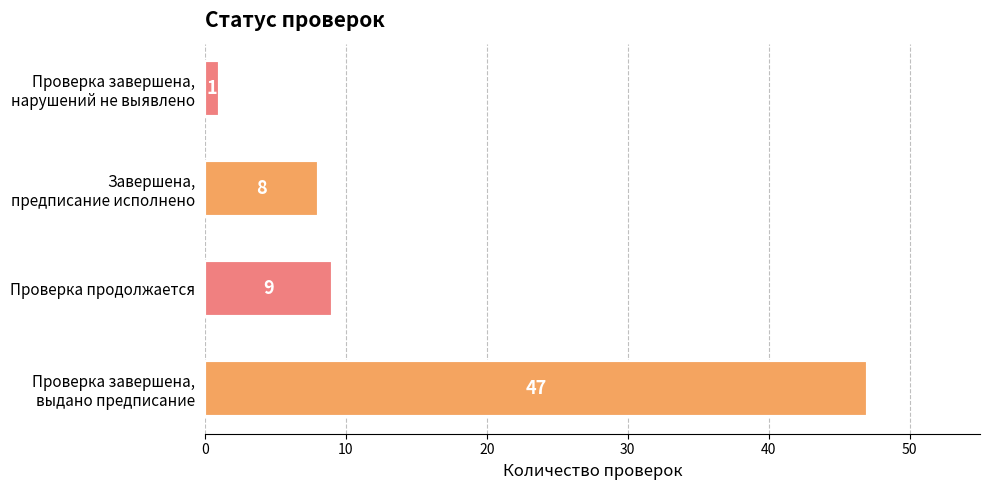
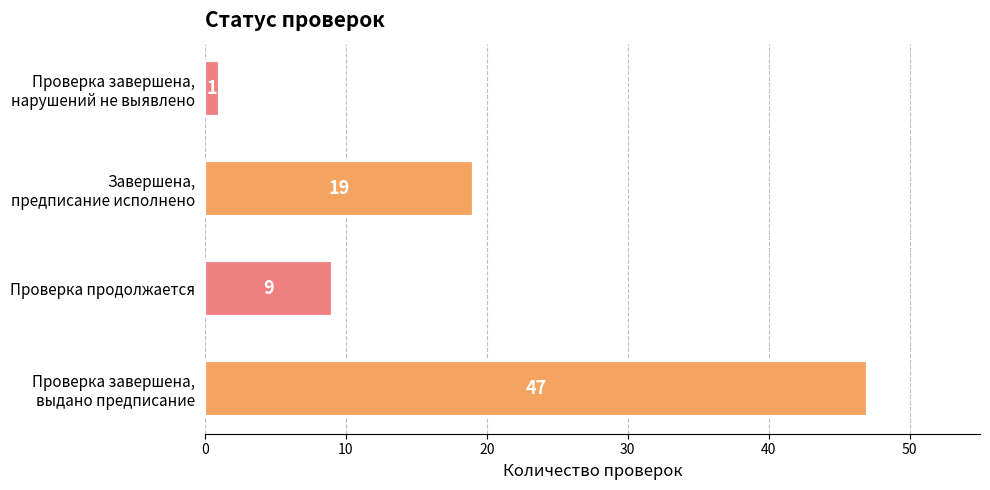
  {
    "Проверка завершена, нарушений не выявлено": 1,
-   "Завершена, предписание исполнено": 8,
+   "Завершена, предписание исполнено": 19,
    "Проверка продолжается": 9,
    "Проверка завершена, выдано предписание": 47
  }
